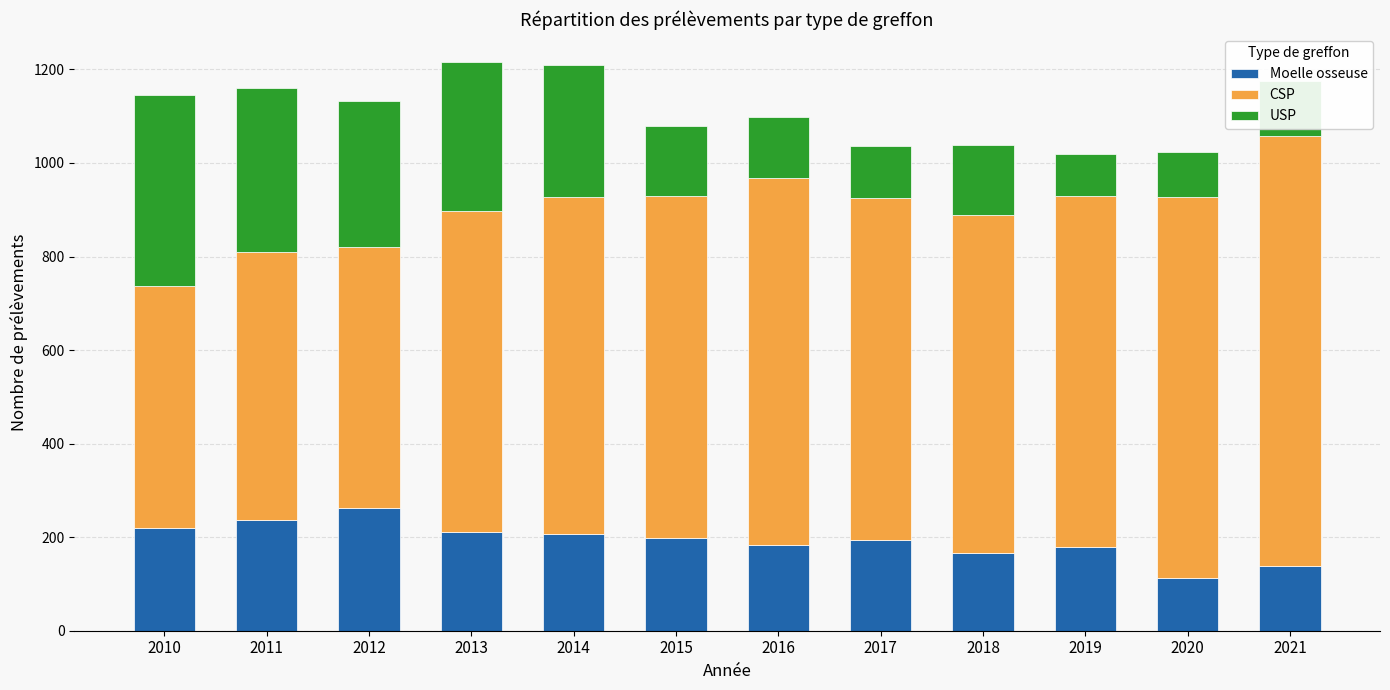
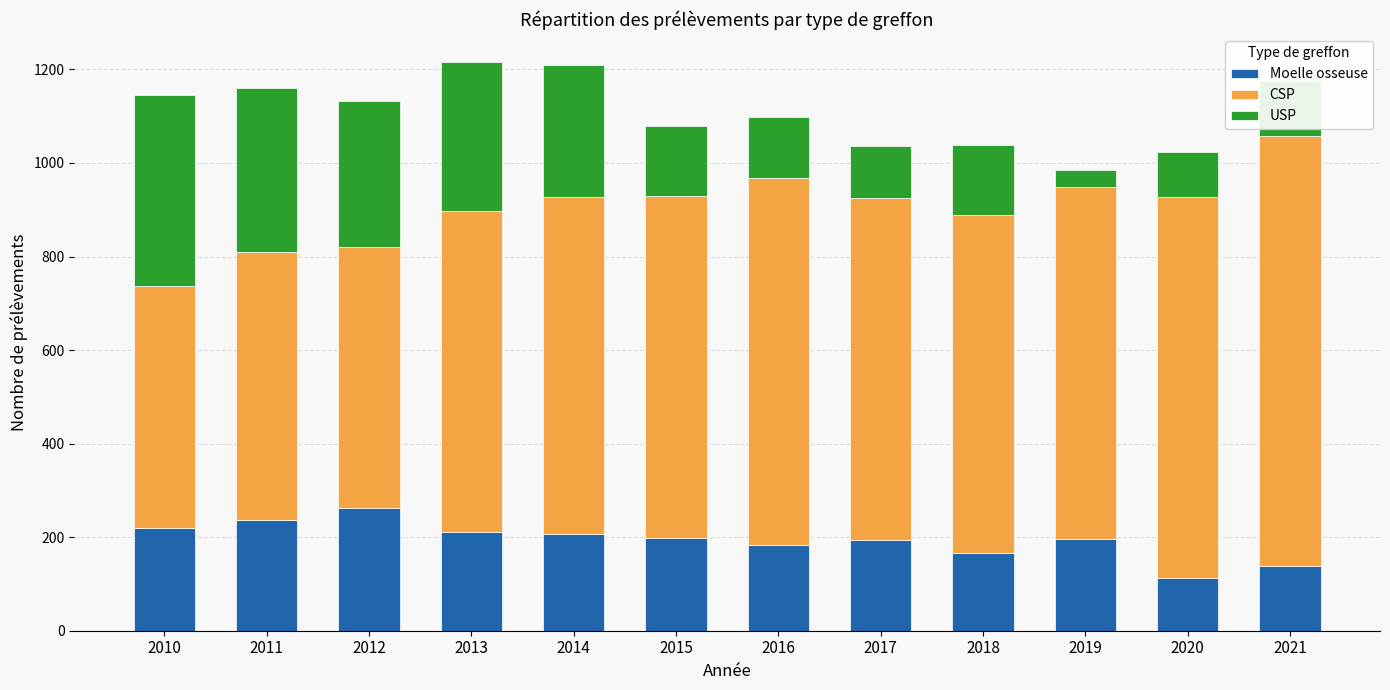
  {
    "Moelle osseuse": {
      "2010": 220,
      "2011": 240,
      "2012": 260,
      "2013": 210,
      "2014": 210,
      "2015": 200,
      "2016": 180,
      "2017": 190,
      "2018": 170,
-     "2019": 180,
+     "2019": 200,
      "2020": 110,
      "2021": 140
    },
    "CSP": {
      "2010": 520,
      "2011": 570,
      "2012": 560,
      "2013": 690,
      "2014": 720,
      "2015": 730,
      "2016": 780,
      "2017": 730,
      "2018": 720,
      "2019": 750,
      "2020": 820,
      "2021": 920
    },
    "USP": {
      "2010": 410,
      "2011": 350,
      "2012": 310,
      "2013": 320,
      "2014": 280,
      "2015": 150,
      "2016": 130,
      "2017": 110,
      "2018": 150,
-     "2019": 90,
+     "2019": 40,
      "2020": 100
    }
  }
